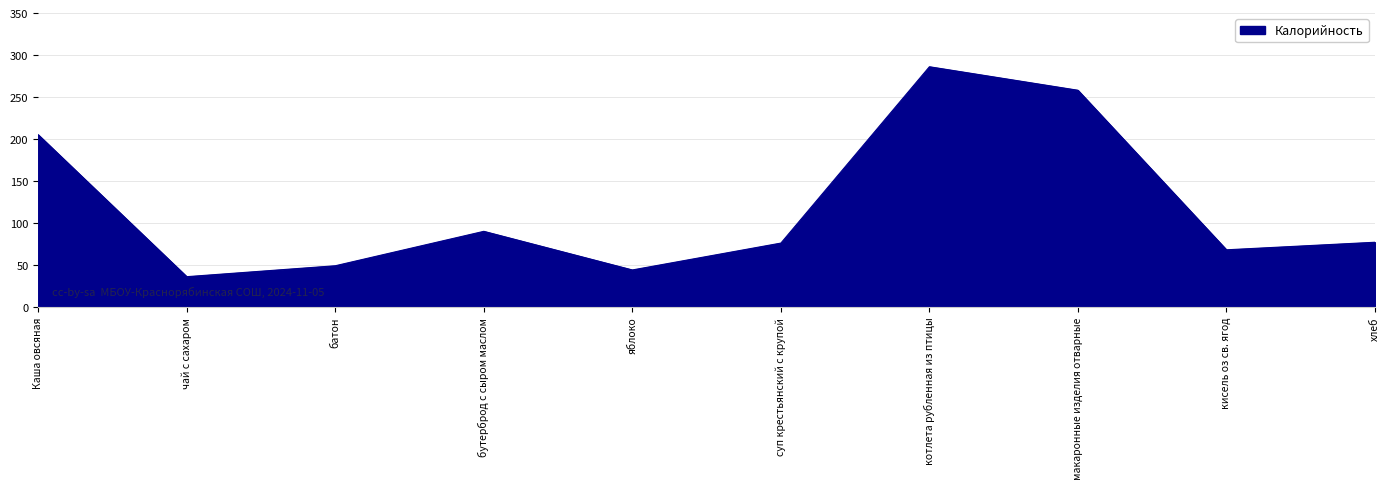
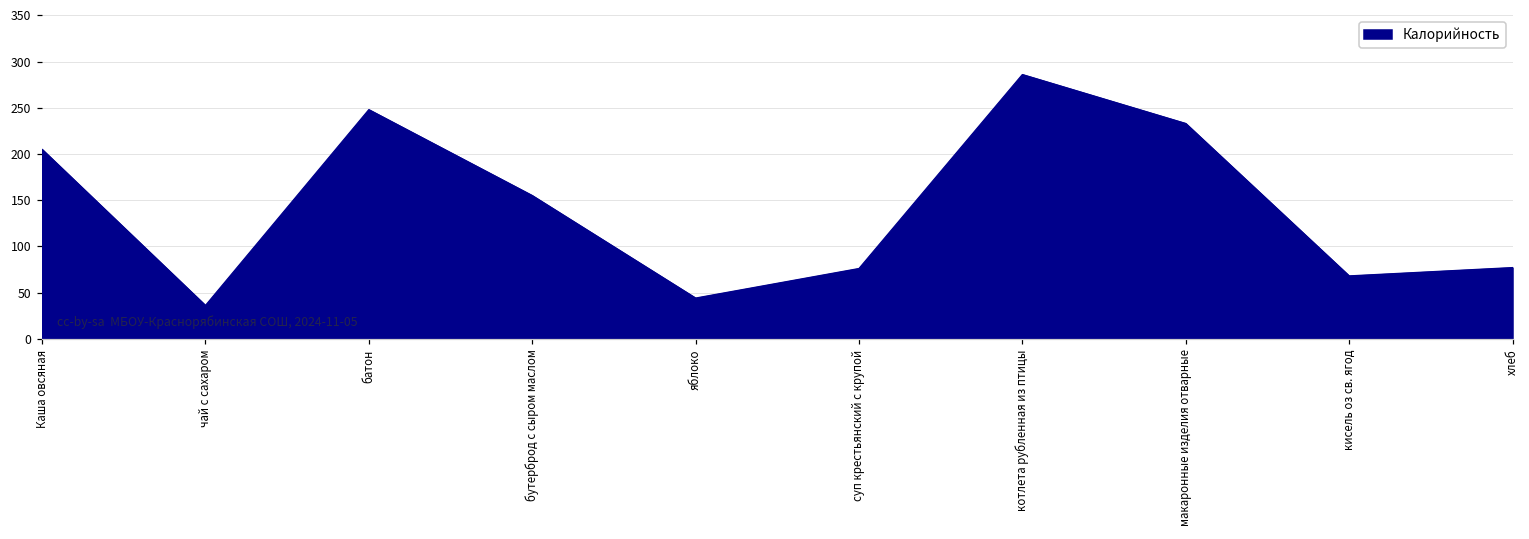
  {
    "Каша овсяная": 210,
-   "батон": 50,
-   "бутерброд с сыром маслом": 90,
+   "батон": 250,
+   "бутерброд с сыром маслом": 160,
    "яблоко": 40,
    "суп крестьянский с крупой": 80,
    "котлета рубленная из птицы": 290,
-   "макаронные изделия отварные": 260,
+   "макаронные изделия отварные": 230,
    "кисель оз св. ягод": 70,
    "хлеб": 80
  }
